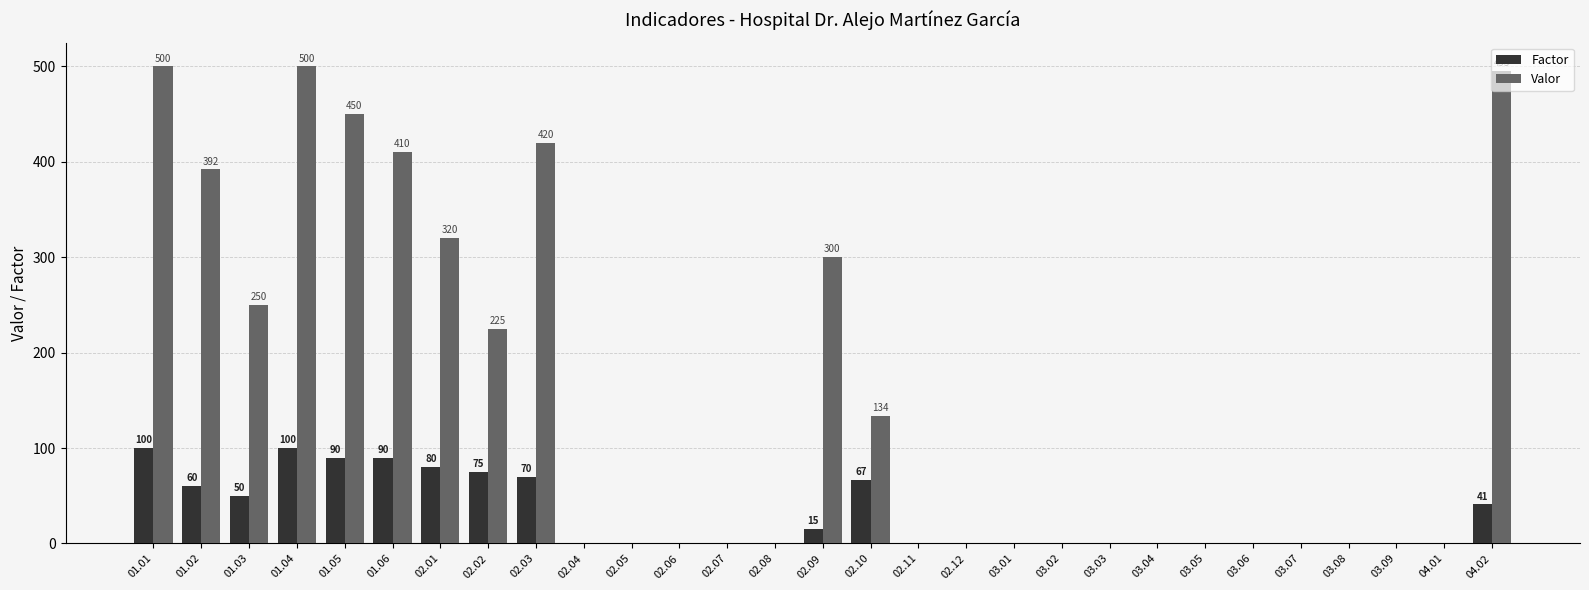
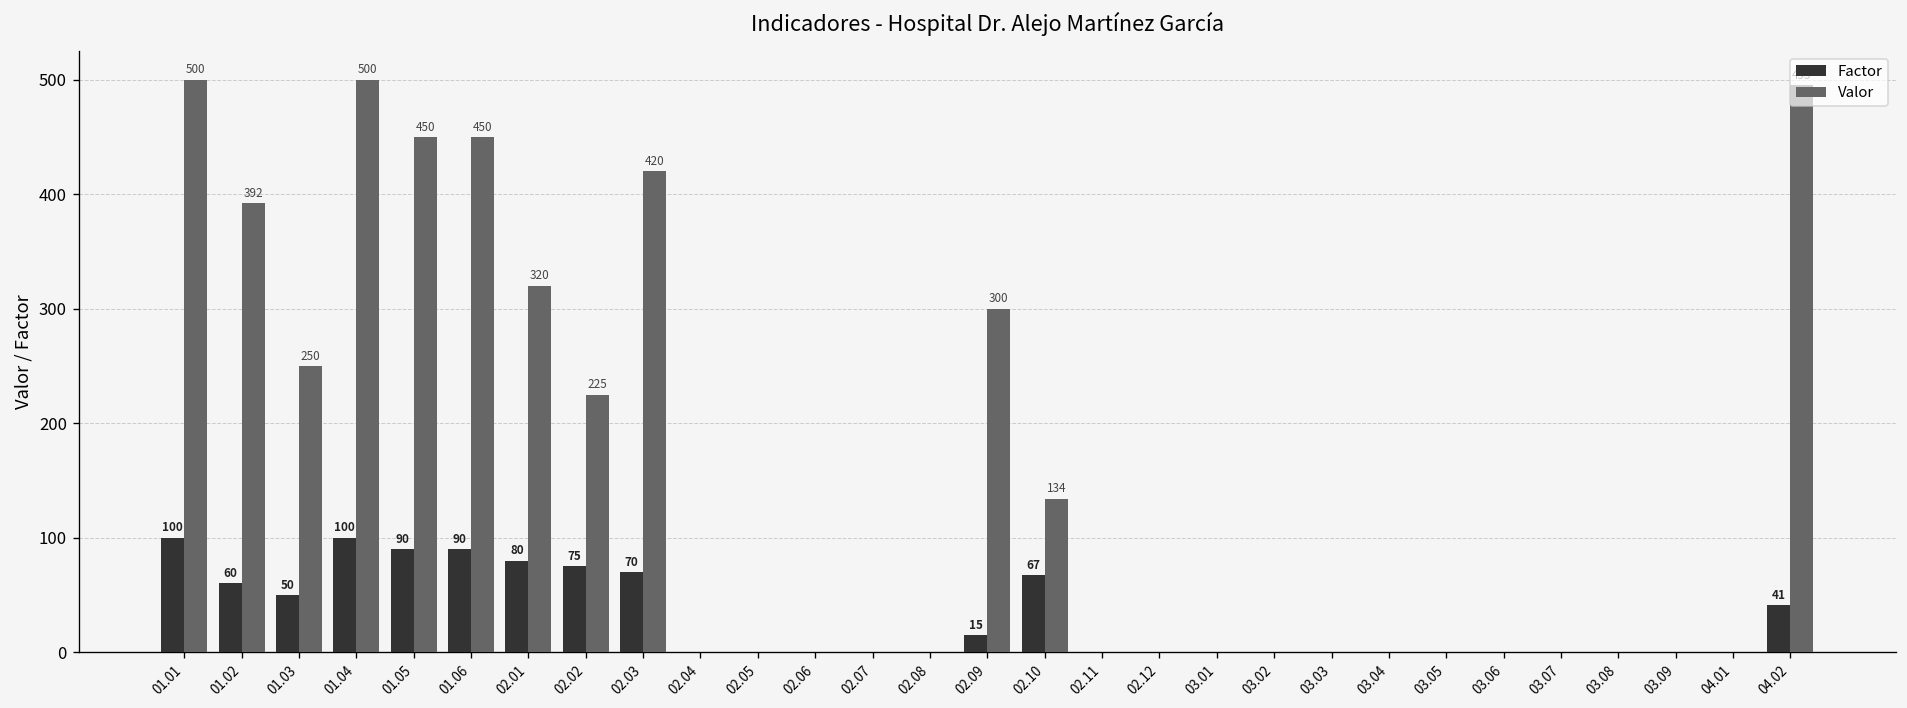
  {
    "Factor": {
      "01.01": 100,
      "01.02": 60,
      "01.03": 50,
      "01.04": 100,
      "01.05": 90,
      "01.06": 90,
      "02.01": 80,
      "02.02": 75,
      "02.03": 70,
      "02.09": 15,
      "02.10": 67,
      "04.02": 41
    },
    "Valor": {
      "01.01": 500,
      "01.02": 392,
      "01.03": 250,
      "01.04": 500,
      "01.05": 450,
-     "01.06": 410,
+     "01.06": 450,
      "02.01": 320,
      "02.02": 225,
      "02.03": 420,
      "02.09": 300,
      "02.10": 134
    }
  }
